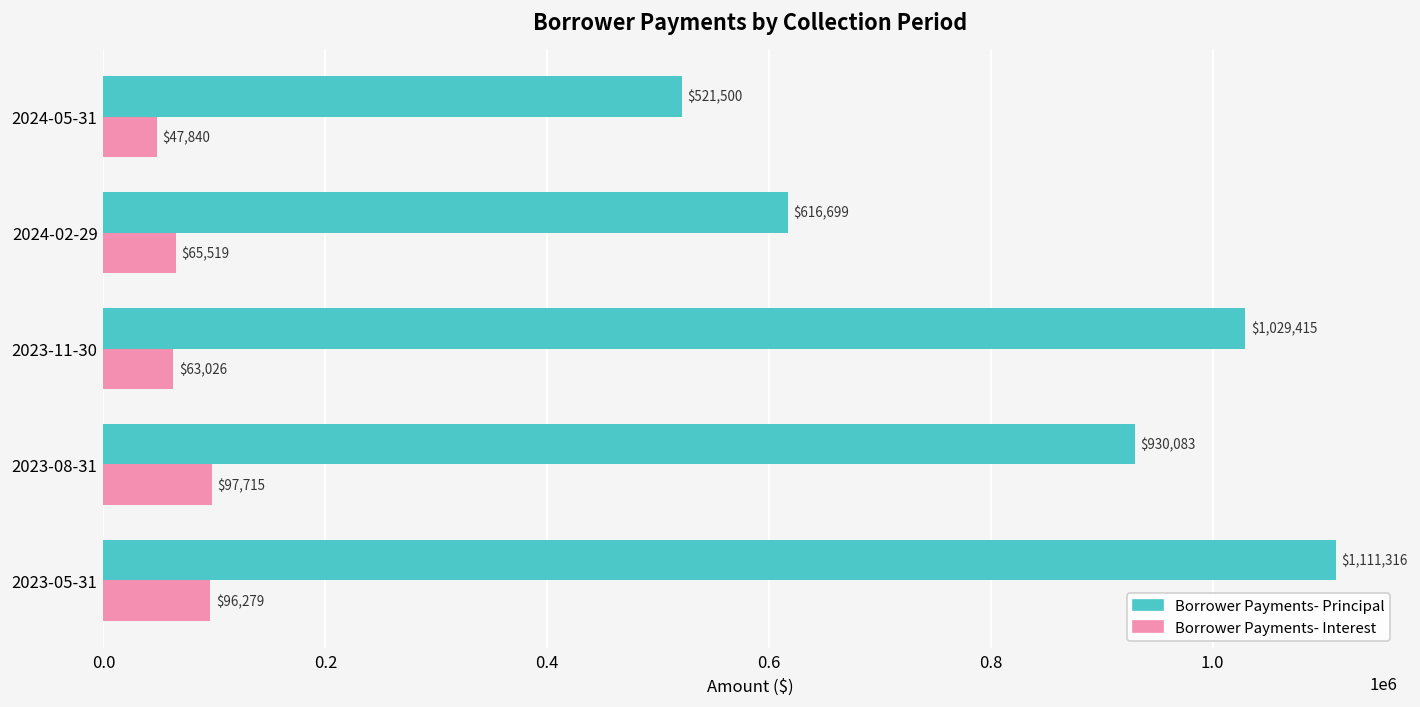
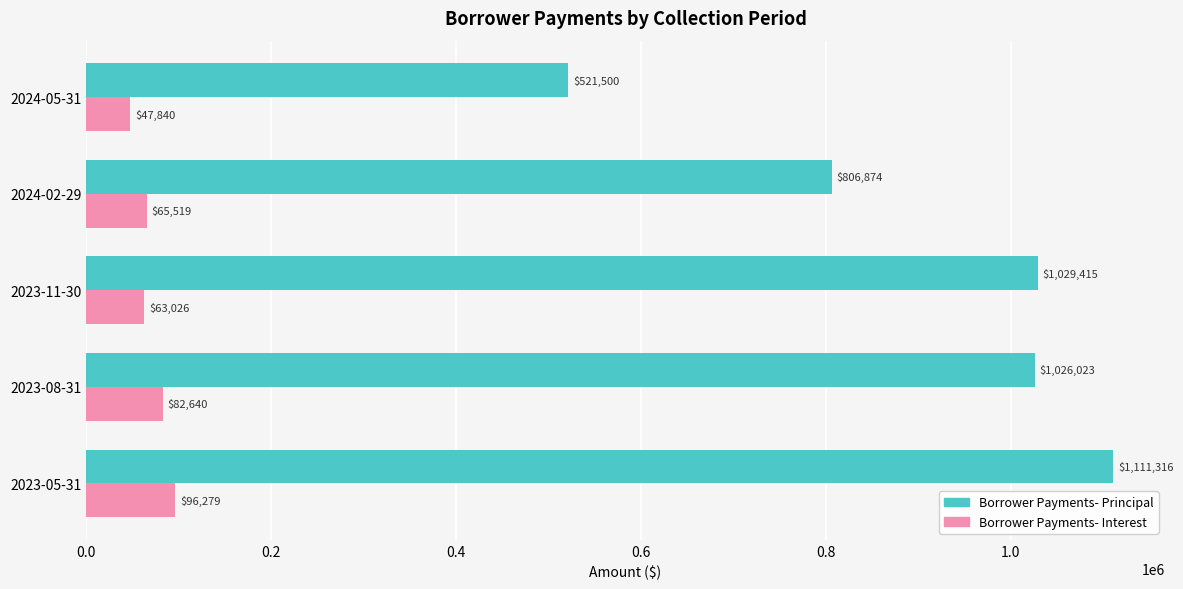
  {
    "Borrower Payments- Principal": {
      "2024-05-31": "$521,500",
-     "2024-02-29": "$616,699",
+     "2024-02-29": "$806,874",
      "2023-11-30": "$1,029,415",
-     "2023-08-31": "$930,083",
+     "2023-08-31": "$1,026,023",
      "2023-05-31": "$1,111,316"
    },
    "Borrower Payments- Interest": {
      "2024-05-31": "$47,840",
      "2024-02-29": "$65,519",
      "2023-11-30": "$63,026",
-     "2023-08-31": "$97,715",
+     "2023-08-31": "$82,640",
      "2023-05-31": "$96,279"
    }
  }
